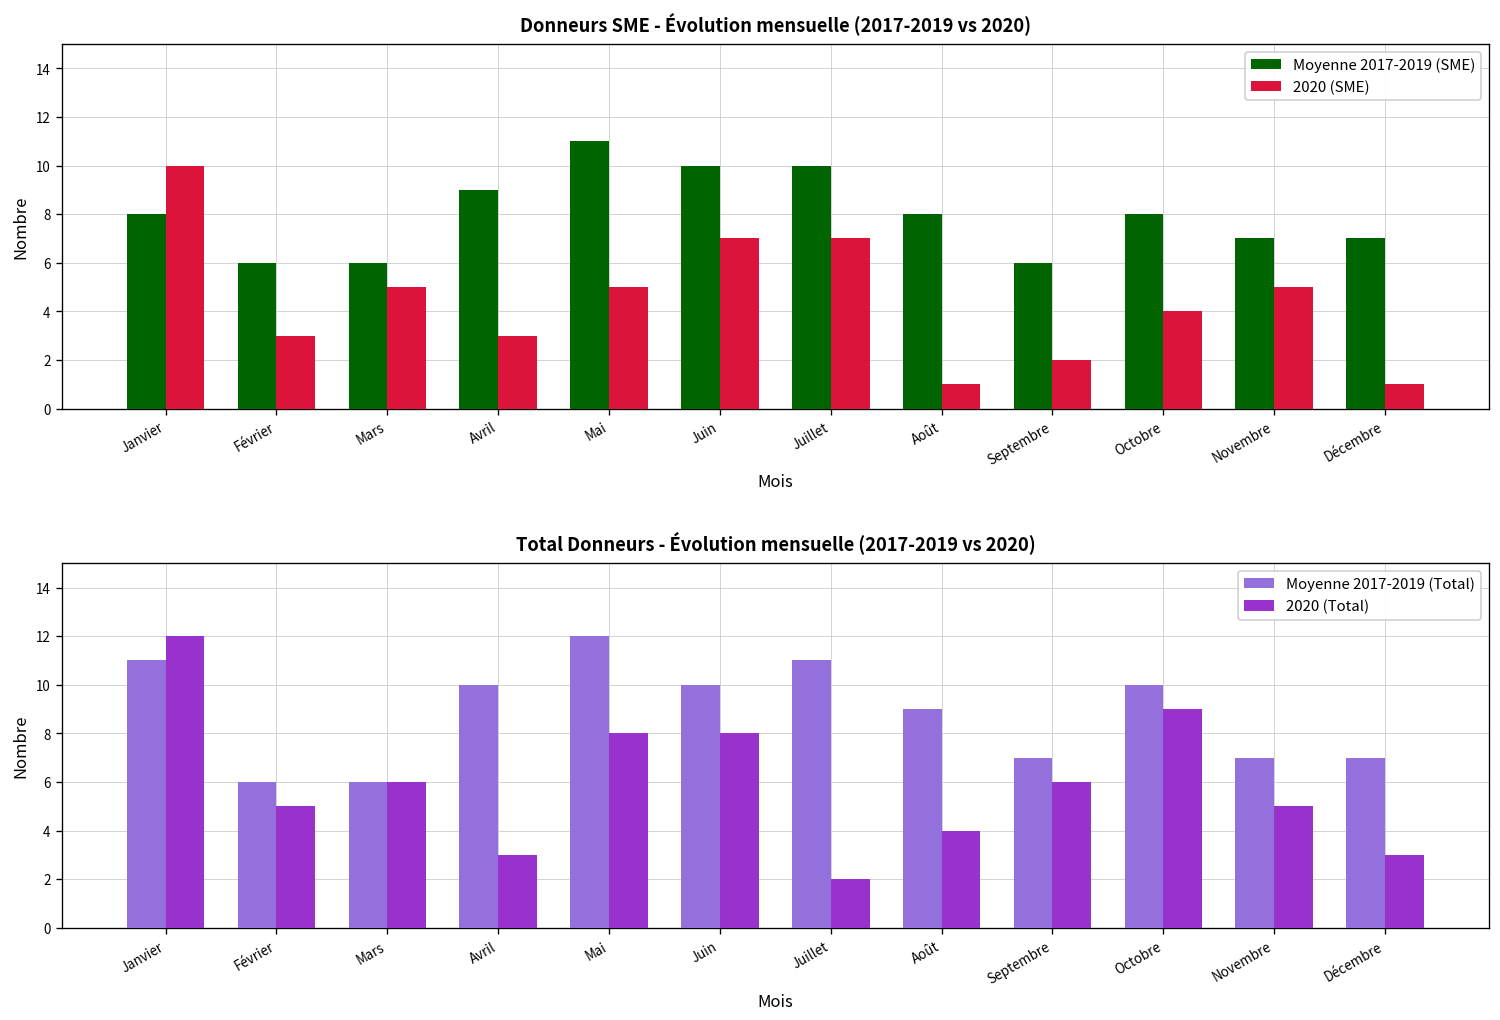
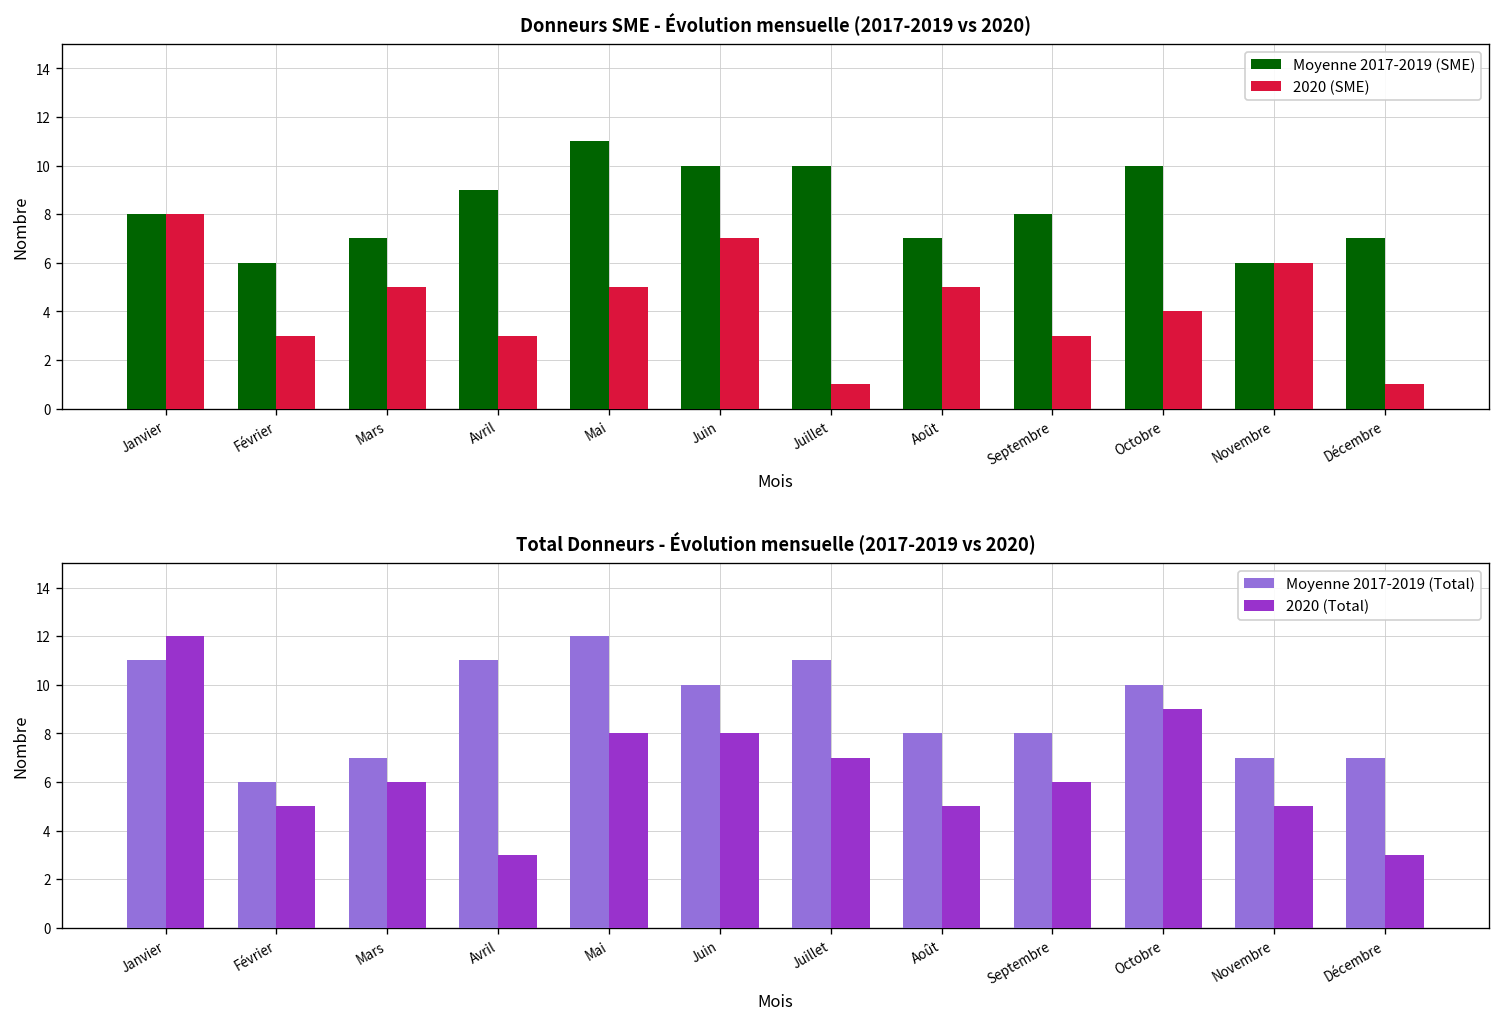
  {
    "Donneurs SME - Évolution mensuelle (2017-2019 vs 2020)": {
      "Moyenne 2017-2019 (SME)": {
        "Janvier": 8,
        "Février": 6,
-       "Mars": 6,
+       "Mars": 7,
        "Avril": 9,
        "Mai": 11,
        "Juin": 10,
        "Juillet": 10,
-       "Août": 8,
-       "Septembre": 6,
-       "Octobre": 8,
-       "Novembre": 7,
+       "Août": 7,
+       "Septembre": 8,
+       "Octobre": 10,
+       "Novembre": 6,
        "Décembre": 7
      },
      "2020 (SME)": {
-       "Janvier": 10,
+       "Janvier": 8,
        "Février": 3,
        "Mars": 5,
        "Avril": 3,
        "Mai": 5,
        "Juin": 7,
-       "Juillet": 7,
-       "Août": 1,
-       "Septembre": 2,
+       "Juillet": 1,
+       "Août": 5,
+       "Septembre": 3,
        "Octobre": 4,
-       "Novembre": 5,
+       "Novembre": 6,
        "Décembre": 1
      }
    },
    "Total Donneurs - Évolution mensuelle (2017-2019 vs 2020)": {
      "Moyenne 2017-2019 (Total)": {
        "Janvier": 11,
        "Février": 6,
-       "Mars": 6,
-       "Avril": 10,
+       "Mars": 7,
+       "Avril": 11,
        "Mai": 12,
        "Juin": 10,
        "Juillet": 11,
-       "Août": 9,
-       "Septembre": 7,
+       "Août": 8,
+       "Septembre": 8,
        "Octobre": 10,
        "Novembre": 7,
        "Décembre": 7
      },
      "2020 (Total)": {
        "Janvier": 12,
        "Février": 5,
        "Mars": 6,
        "Avril": 3,
        "Mai": 8,
        "Juin": 8,
-       "Juillet": 2,
-       "Août": 4,
+       "Juillet": 7,
+       "Août": 5,
        "Septembre": 6,
        "Octobre": 9,
        "Novembre": 5,
        "Décembre": 3
      }
    }
  }
